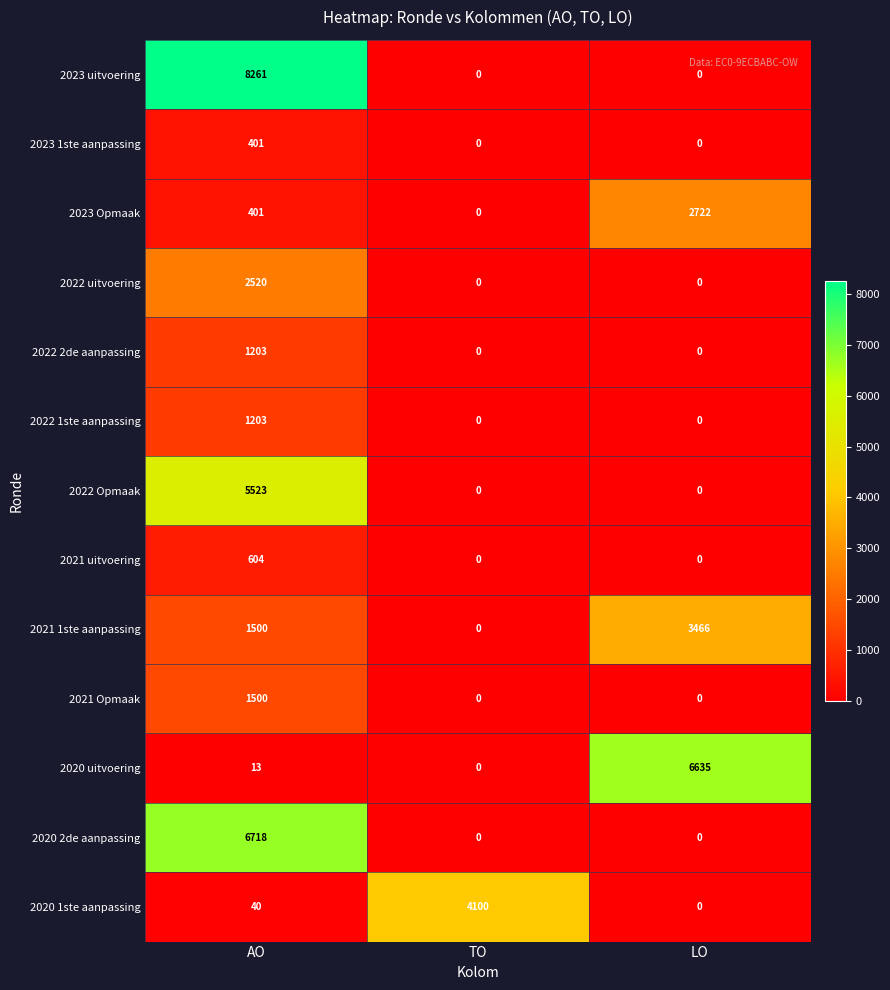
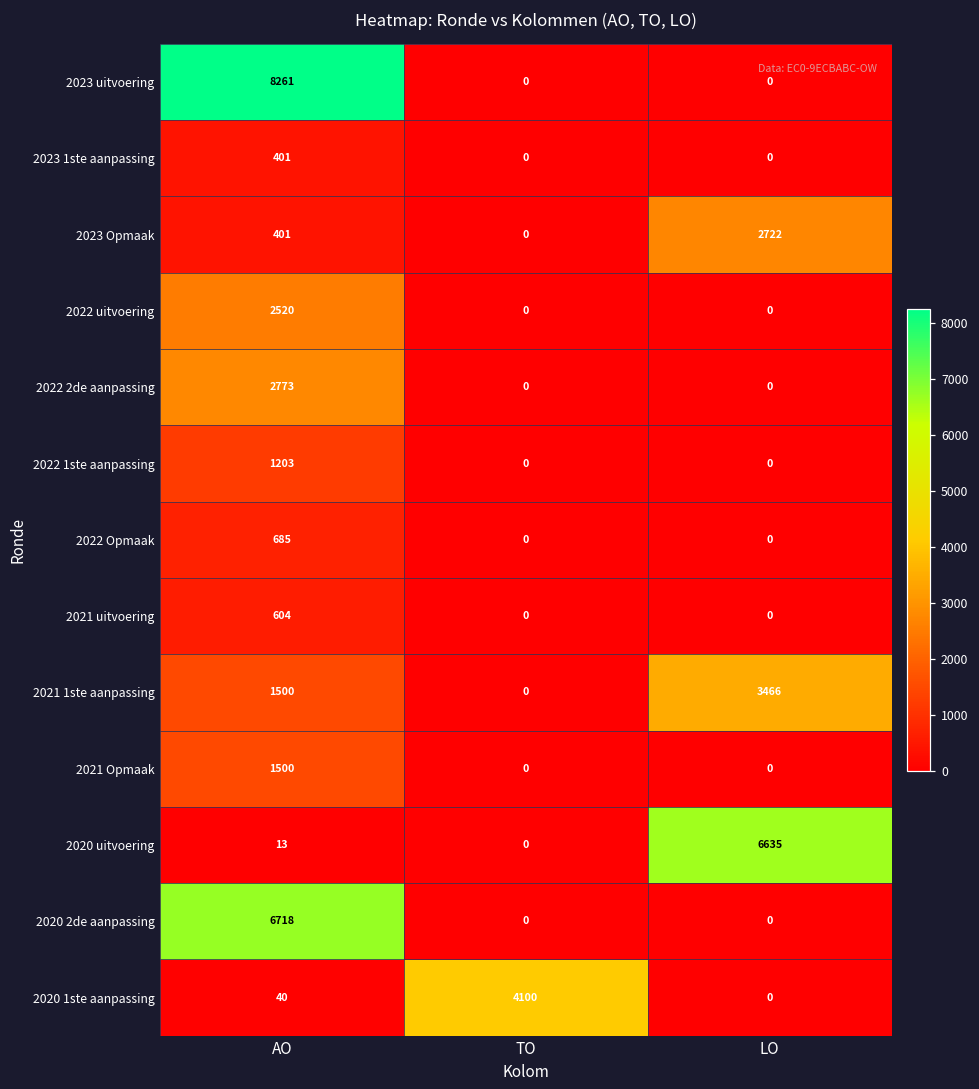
  {
    "2023 uitvoering": {
      "AO": 8261,
      "TO": 0
    },
    "2023 1ste aanpassing": {
      "AO": 401,
      "TO": 0,
      "LO": 0
    },
    "2023 Opmaak": {
      "AO": 401,
      "TO": 0,
      "LO": 2722
    },
    "2022 uitvoering": {
      "AO": 2520,
      "TO": 0,
      "LO": 0
    },
    "2022 2de aanpassing": {
-     "AO": 1203,
+     "AO": 2773,
      "TO": 0,
      "LO": 0
    },
    "2022 1ste aanpassing": {
      "AO": 1203,
      "TO": 0,
      "LO": 0
    },
    "2022 Opmaak": {
-     "AO": 5523,
+     "AO": 685,
      "TO": 0,
      "LO": 0
    },
    "2021 uitvoering": {
      "AO": 604,
      "TO": 0,
      "LO": 0
    },
    "2021 1ste aanpassing": {
      "AO": 1500,
      "TO": 0,
      "LO": 3466
    },
    "2021 Opmaak": {
      "AO": 1500,
      "TO": 0,
      "LO": 0
    },
    "2020 uitvoering": {
      "AO": 13,
      "TO": 0,
      "LO": 6635
    },
    "2020 2de aanpassing": {
      "AO": 6718,
      "TO": 0,
      "LO": 0
    },
    "2020 1ste aanpassing": {
      "AO": 40,
      "TO": 4100,
      "LO": 0
    }
  }
